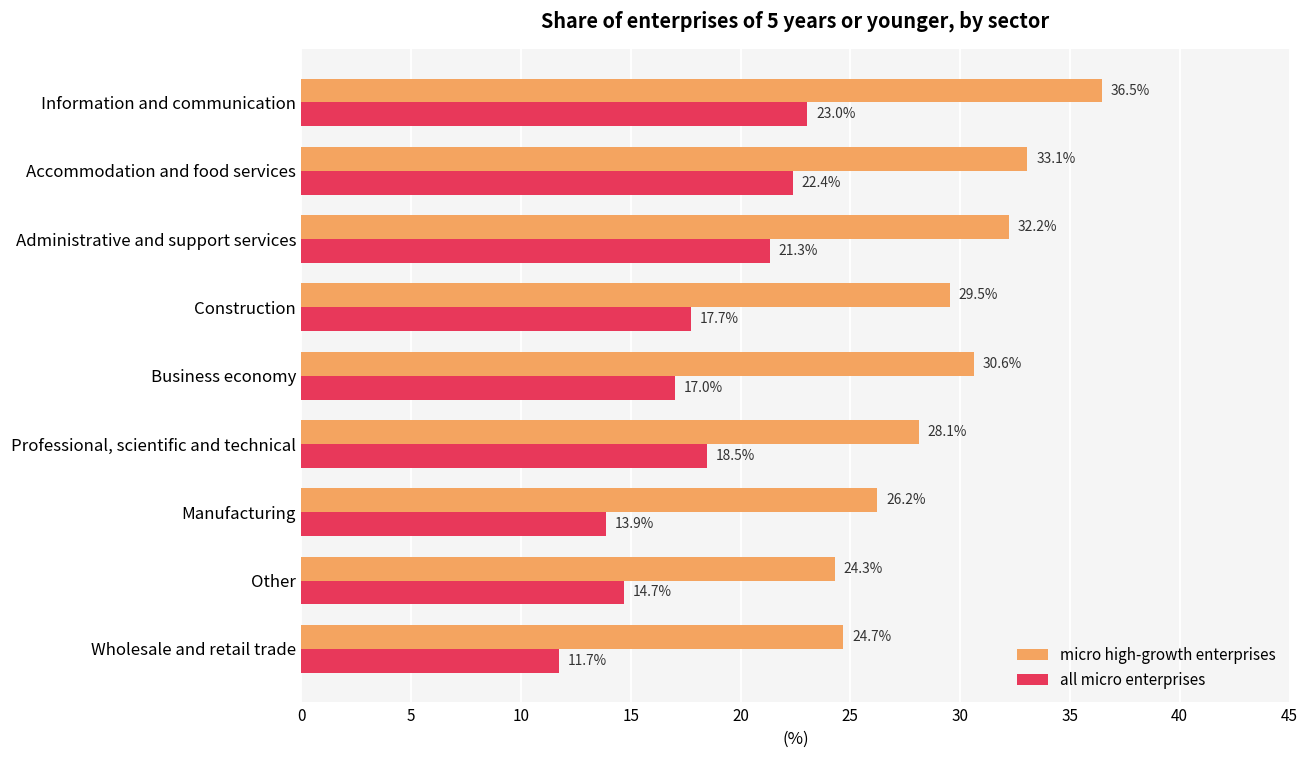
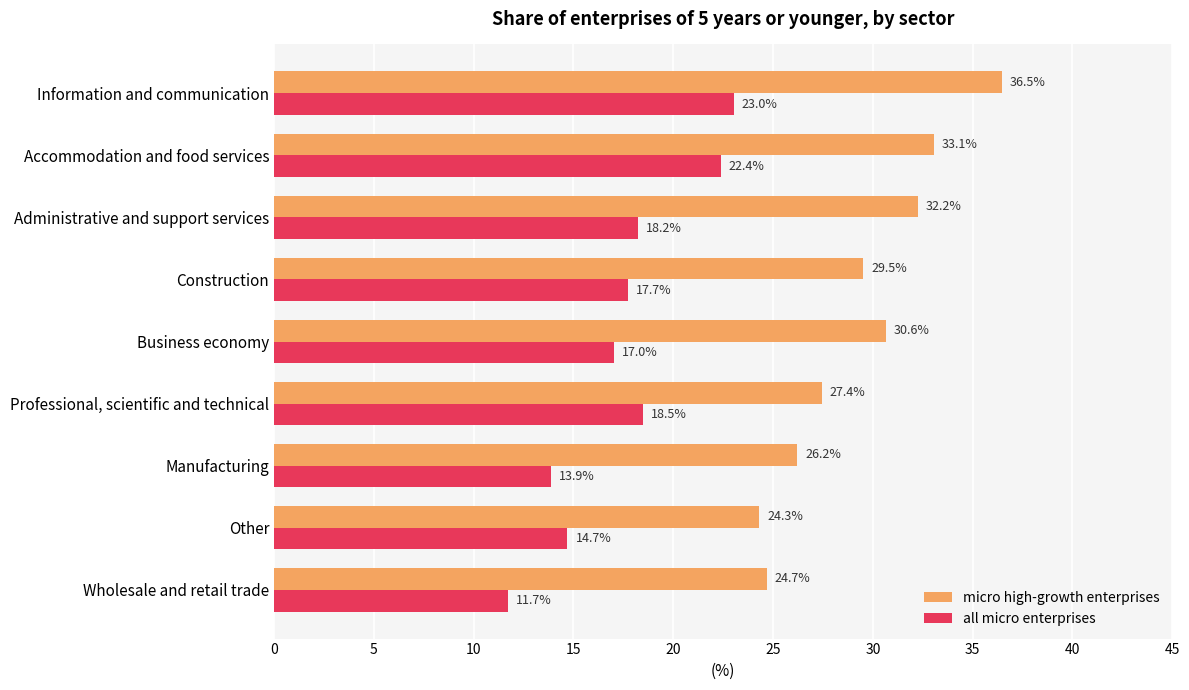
  {
    "micro high-growth enterprises": {
      "Information and communication": "36.5%",
      "Accommodation and food services": "33.1%",
      "Administrative and support services": "32.2%",
      "Construction": "29.5%",
      "Business economy": "30.6%",
-     "Professional, scientific and technical": "28.1%",
+     "Professional, scientific and technical": "27.4%",
      "Manufacturing": "26.2%",
      "Other": "24.3%",
      "Wholesale and retail trade": "24.7%"
    },
    "all micro enterprises": {
      "Information and communication": "23.0%",
      "Accommodation and food services": "22.4%",
-     "Administrative and support services": "21.3%",
+     "Administrative and support services": "18.2%",
      "Construction": "17.7%",
      "Business economy": "17.0%",
      "Professional, scientific and technical": "18.5%",
      "Manufacturing": "13.9%",
      "Other": "14.7%",
      "Wholesale and retail trade": "11.7%"
    }
  }
